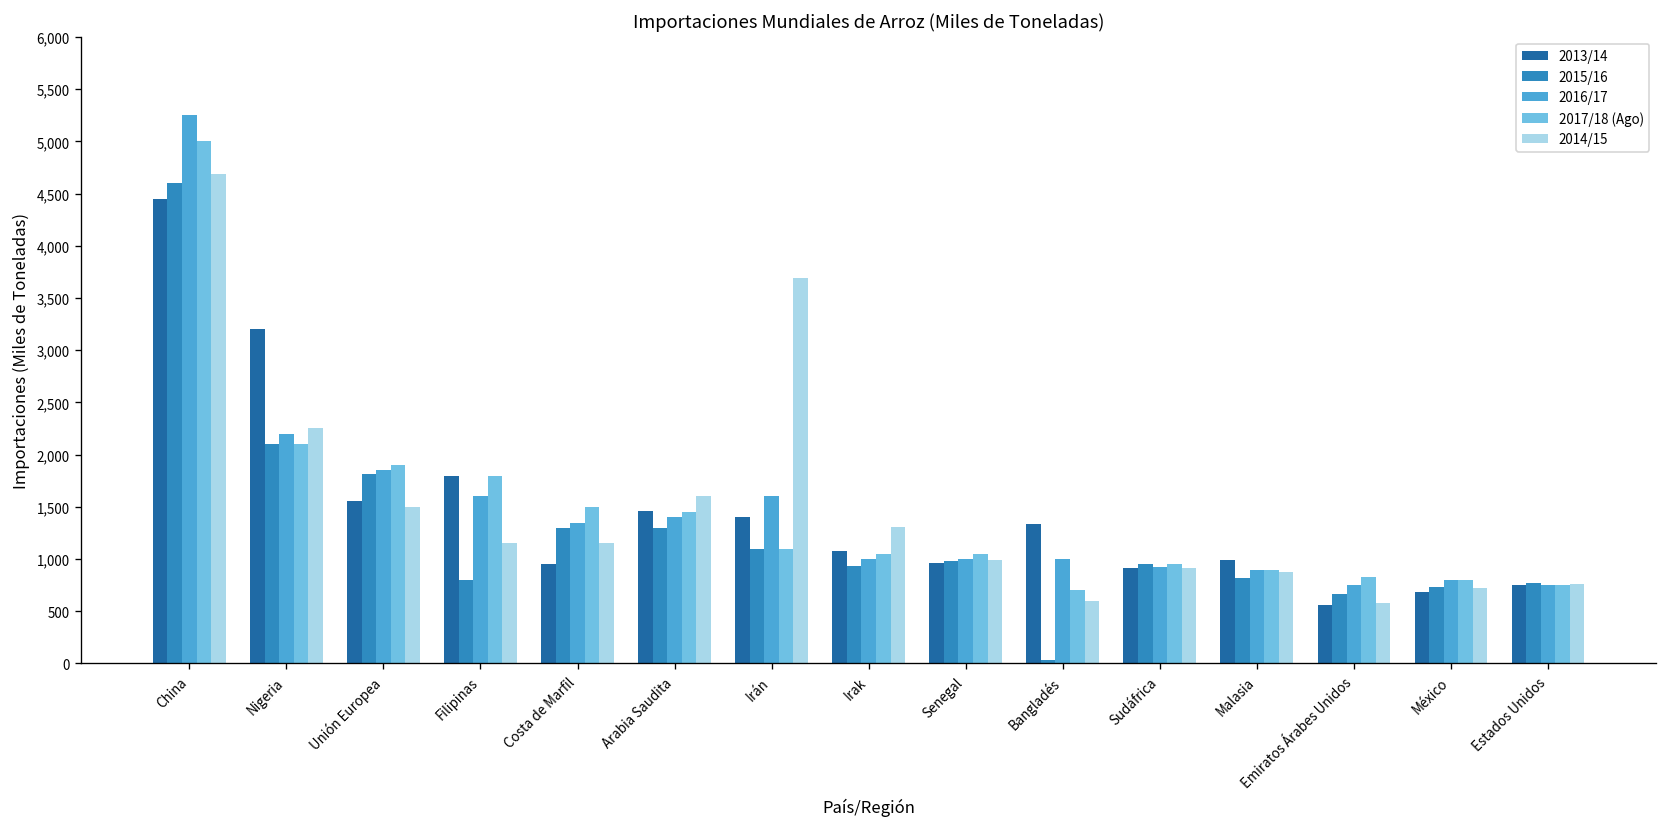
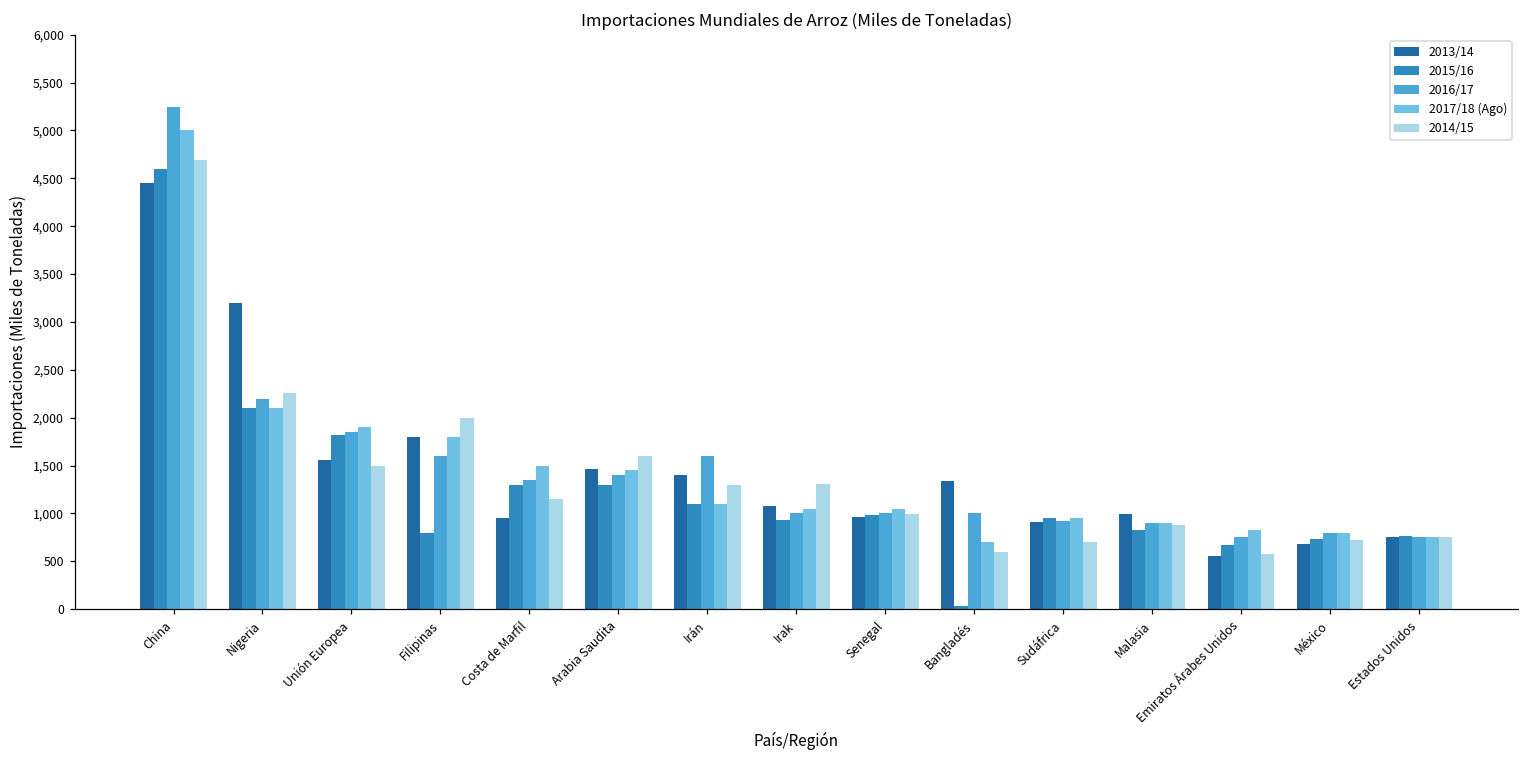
  {
    "2014/15": {
      "China": "4,700",
      "Nigeria": "2,300",
      "Unión Europea": "1,500",
-     "Filipinas": "1,200",
+     "Filipinas": "2,000",
      "Costa de Marfil": "1,200",
      "Arabia Saudita": "1,600",
-     "Irán": "3,700",
+     "Irán": "1,300",
      "Irak": "1,300",
      "Senegal": "1,000",
      "Bangladés": "600",
-     "Sudáfrica": "900",
+     "Sudáfrica": "700",
      "Malasia": "900",
      "Emiratos Árabes Unidos": "600",
      "México": "700",
      "Estados Unidos": "800"
    }
  }
